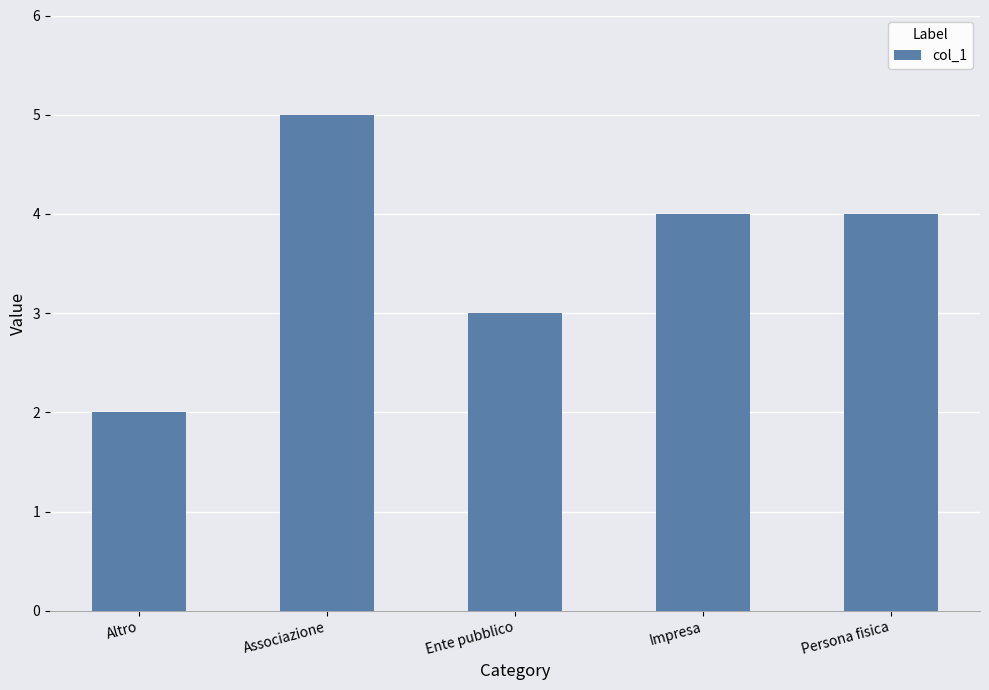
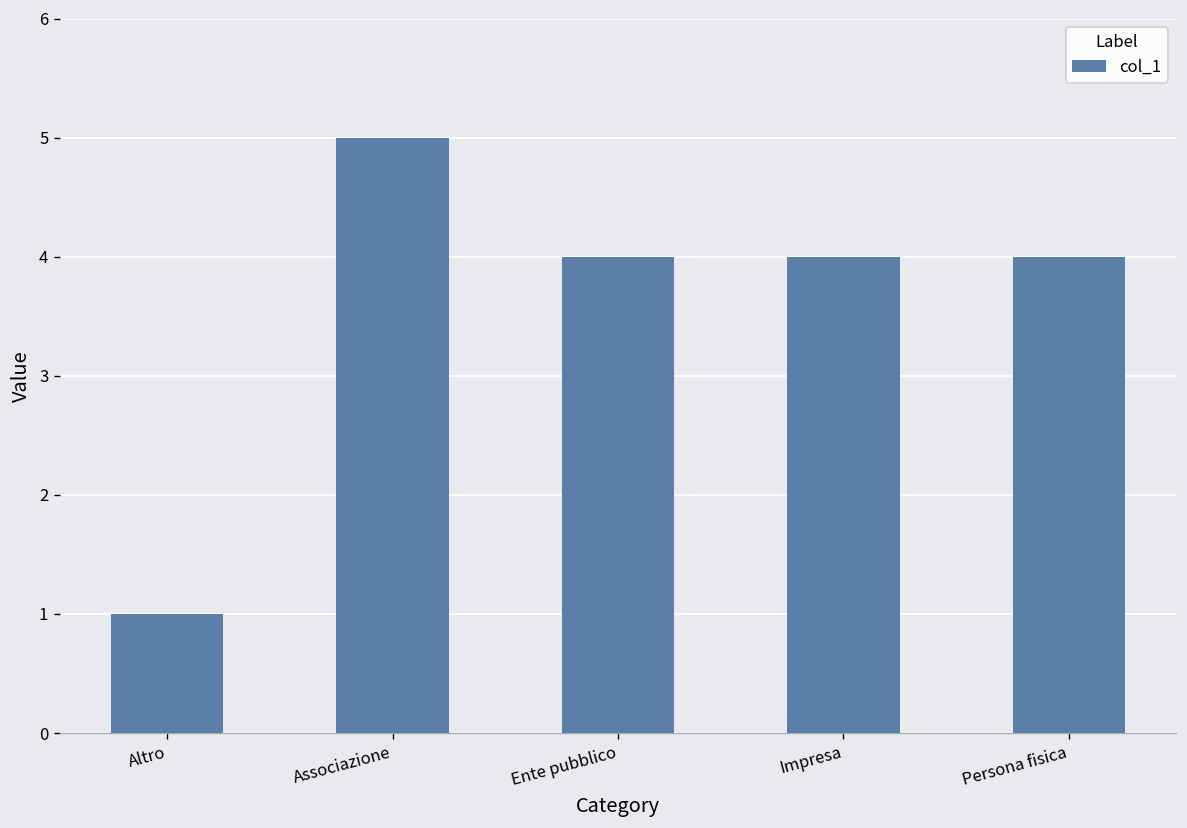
  {
-   "Altro": 2,
+   "Altro": 1,
    "Associazione": 5,
-   "Ente pubblico": 3,
+   "Ente pubblico": 4,
    "Impresa": 4,
    "Persona fisica": 4
  }
